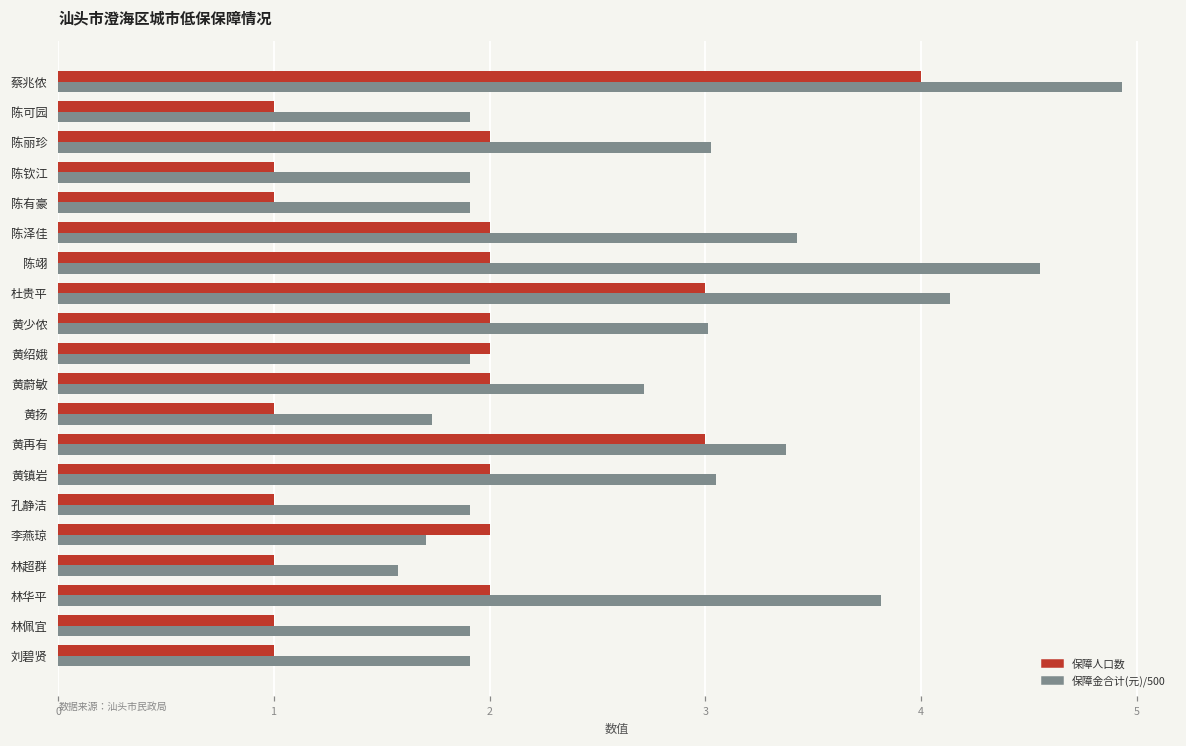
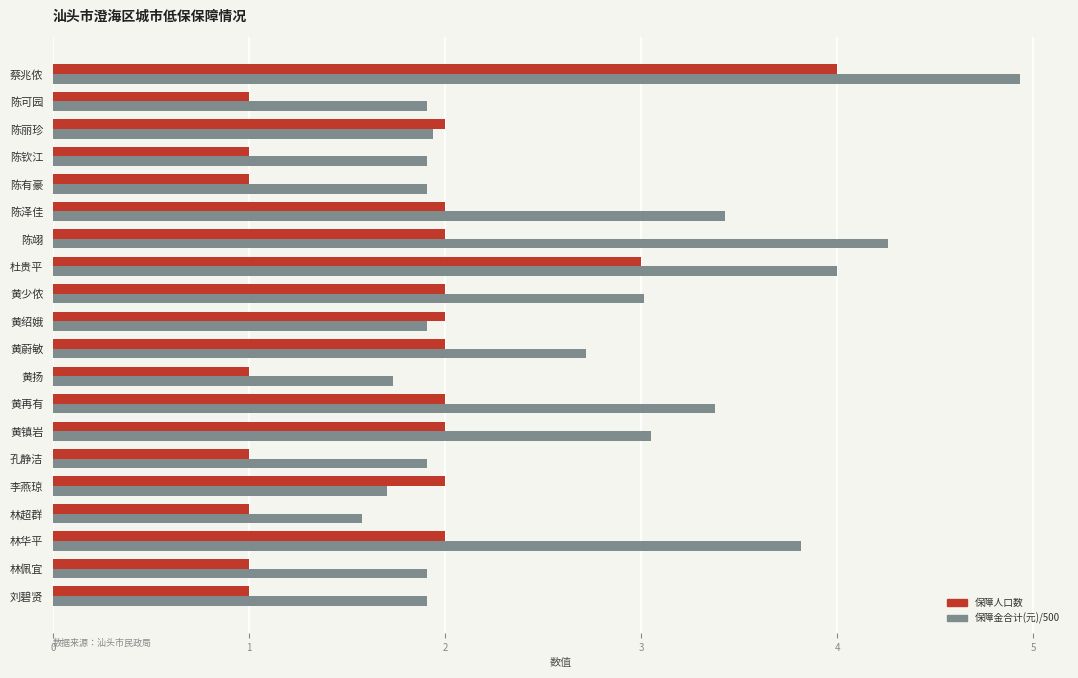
  {
    "保障金合计(元)/500": {
      "蔡兆侬": 4.93,
      "陈可园": 1.91,
-     "陈丽珍": 3.02,
+     "陈丽珍": 1.94,
      "陈钦江": 1.91,
      "陈有豪": 1.91,
      "陈泽佳": 3.43,
-     "陈翊": 4.55,
-     "杜贵平": 4.14,
+     "陈翊": 4.26,
+     "杜贵平": 4.00,
      "黄少侬": 3.01,
      "黄绍娥": 1.91,
      "黄蔚敏": 2.72,
      "黄扬": 1.73,
      "黄再有": 3.38,
      "黄镇岩": 3.05,
      "孔静洁": 1.91,
      "李燕琼": 1.70,
      "林超群": 1.57,
      "林华平": 3.82,
      "林佩宜": 1.91,
      "刘碧贤": 1.91
    },
    "保障人口数": {
      "蔡兆侬": 4,
      "陈可园": 1,
      "陈丽珍": 2,
      "陈钦江": 1,
      "陈有豪": 1,
      "陈泽佳": 2,
      "陈翊": 2,
      "杜贵平": 3,
      "黄少侬": 2,
      "黄绍娥": 2,
      "黄蔚敏": 2,
      "黄扬": 1,
-     "黄再有": 3,
+     "黄再有": 2,
      "黄镇岩": 2,
      "孔静洁": 1,
      "李燕琼": 2,
      "林超群": 1,
      "林华平": 2,
      "林佩宜": 1,
      "刘碧贤": 1
    }
  }
